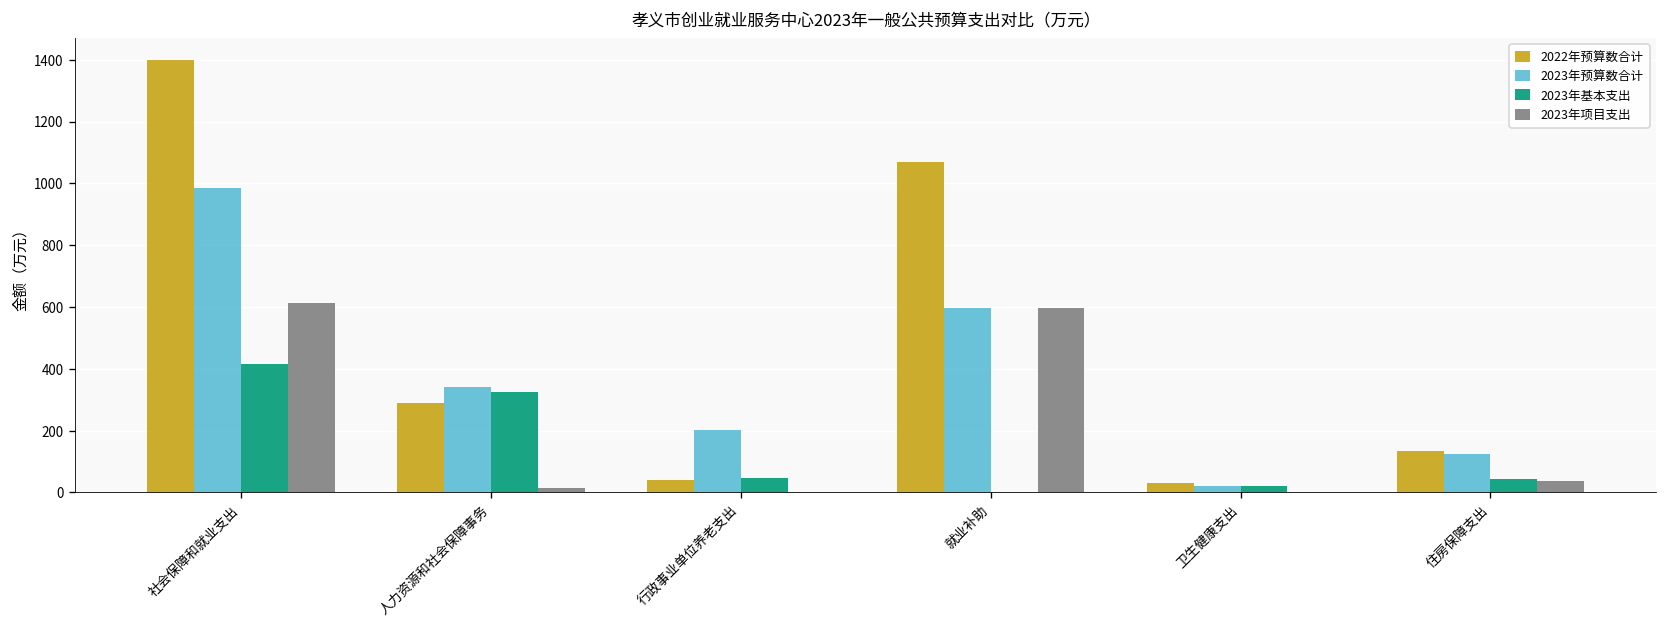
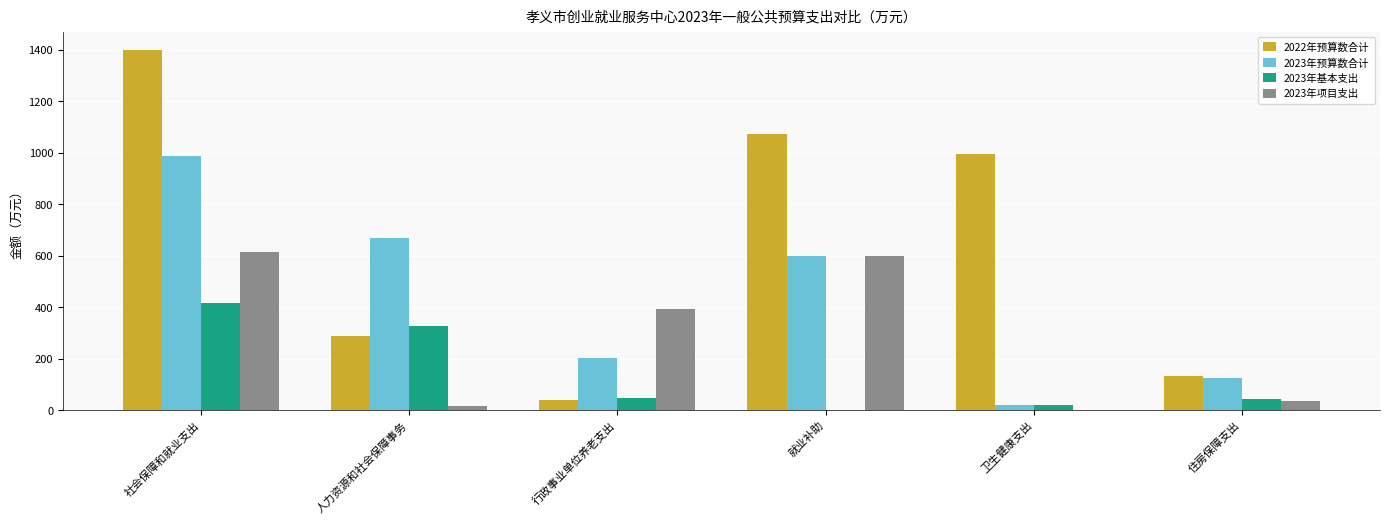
  {
    "2022年预算数合计": {
      "社会保障和就业支出": 1400,
      "人力资源和社会保障事务": 290,
      "行政事业单位养老支出": 40,
      "就业补助": 1070,
-     "卫生健康支出": 30,
+     "卫生健康支出": 990,
      "住房保障支出": 130
    },
    "2023年预算数合计": {
      "社会保障和就业支出": 990,
-     "人力资源和社会保障事务": 340,
+     "人力资源和社会保障事务": 670,
      "行政事业单位养老支出": 200,
      "就业补助": 600,
      "卫生健康支出": 20,
      "住房保障支出": 120
    },
    "2023年基本支出": {
      "社会保障和就业支出": 410,
      "人力资源和社会保障事务": 330,
      "行政事业单位养老支出": 50,
      "就业补助": 0,
      "卫生健康支出": 20,
      "住房保障支出": 40
    },
    "2023年项目支出": {
      "社会保障和就业支出": 610,
      "人力资源和社会保障事务": 10,
-     "行政事业单位养老支出": 0,
+     "行政事业单位养老支出": 390,
      "就业补助": 600,
      "卫生健康支出": 0,
      "住房保障支出": 40
    }
  }
